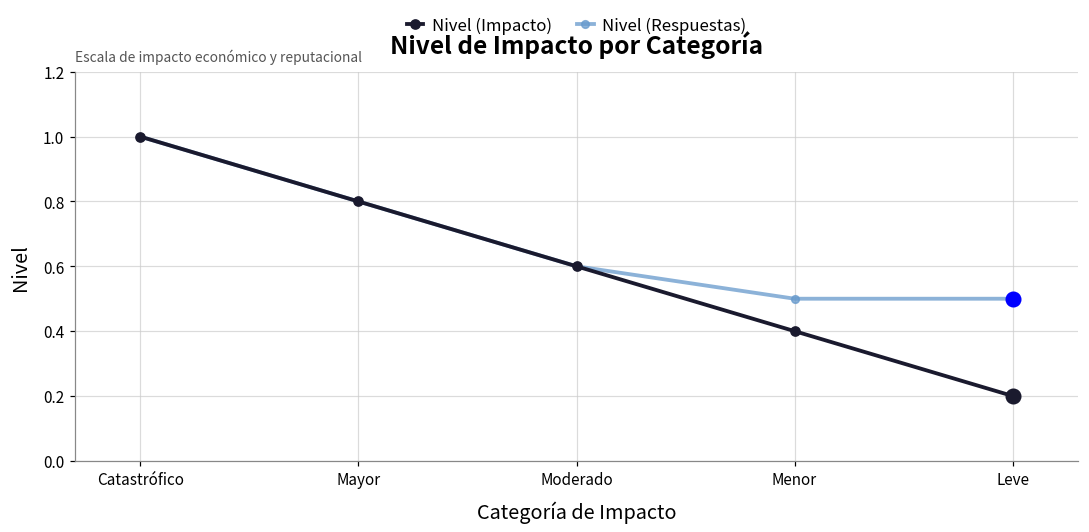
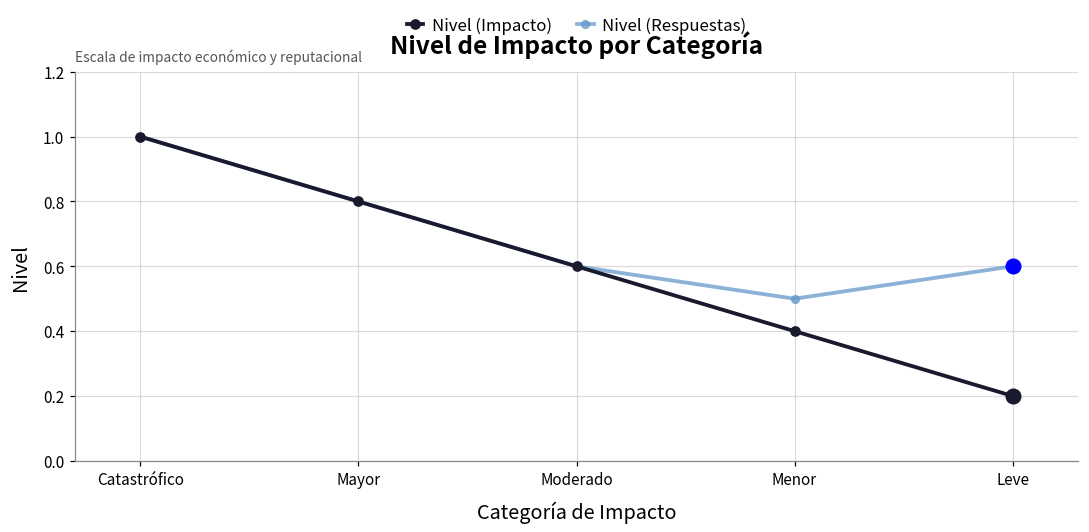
  {
    "Nivel (Respuestas)": {
      "Menor": 0.5,
-     "Leve": 0.5
+     "Leve": 0.6
    }
  }
